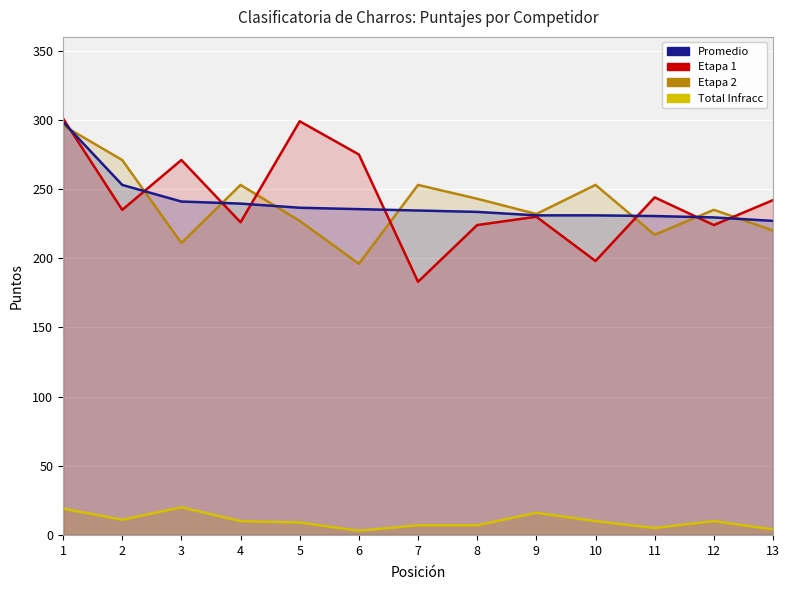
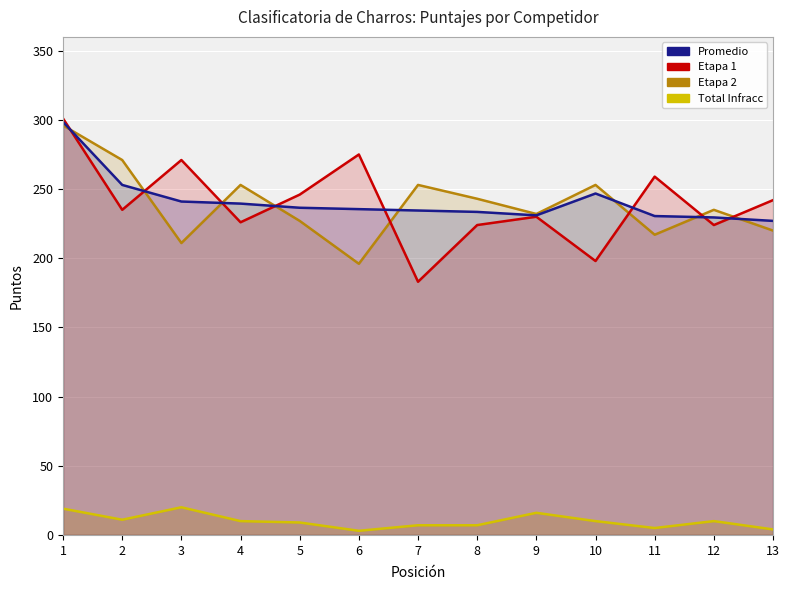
  {
    "Total Infracc": {
      "1": 19,
      "2": 11,
      "3": 20,
      "4": 10,
      "5": 9,
      "6": 3,
      "7": 7,
      "8": 7,
      "9": 16,
      "10": 10,
      "11": 5,
      "12": 10,
      "13": 4
    },
    "Etapa 2": {
      "1": 296,
      "2": 271,
      "3": 211,
      "4": 253,
      "5": 227,
      "6": 196,
      "7": 253,
      "8": 243,
      "10": 253,
      "11": 217,
      "12": 235,
      "13": 220
    },
    "Etapa 1": {
      "1": 301,
      "2": 235,
      "3": 271,
      "4": 226,
-     "5": 299,
+     "5": 246,
      "6": 275,
      "7": 183,
      "8": 224,
      "10": 198,
-     "11": 244,
+     "11": 259,
      "12": 224,
      "13": 242
    },
    "Promedio": {
      "1": 299,
      "2": 253,
      "3": 241,
      "4": 240,
      "5": 237,
      "6": 236,
      "7": 235,
      "8": 234,
-     "10": 231,
+     "10": 247,
      "11": 231,
      "12": 230,
      "13": 227
    }
  }
